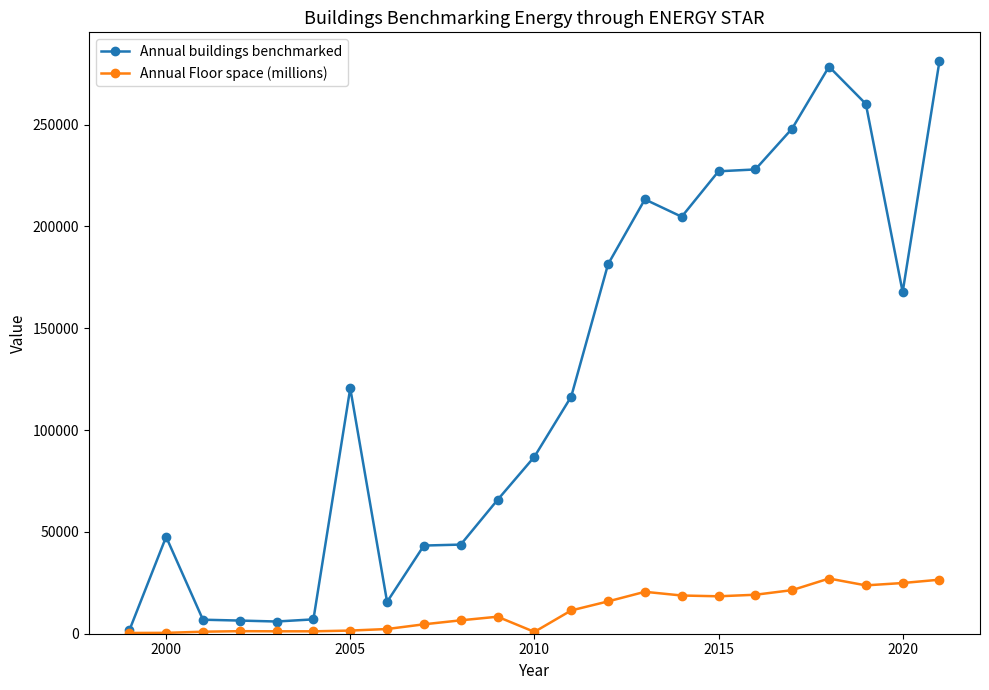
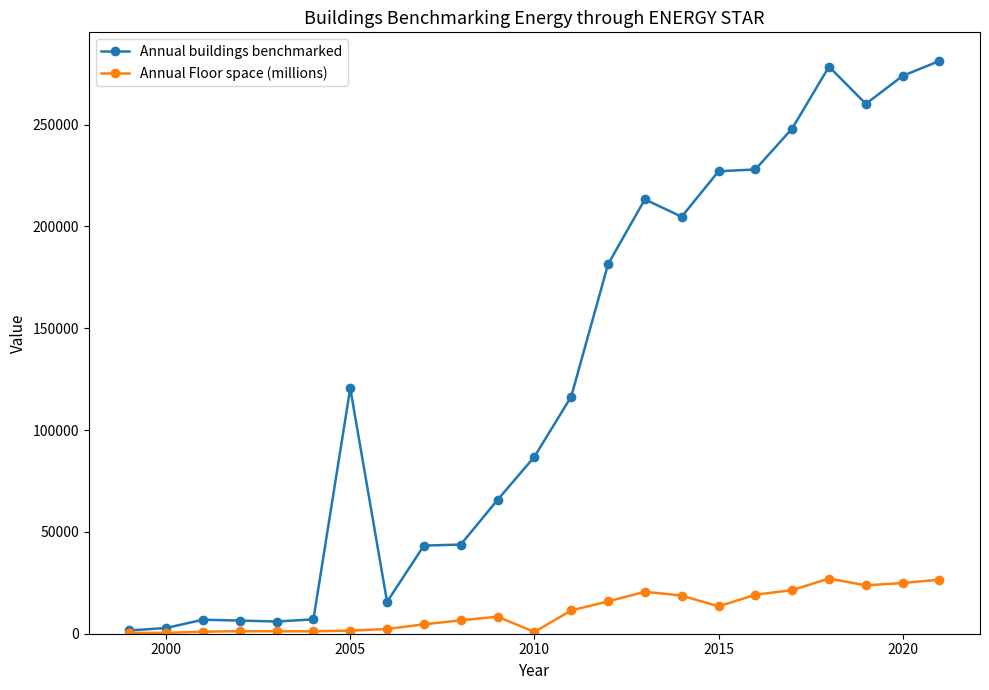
  {
    "Annual buildings benchmarked": {
-     "2000": 48000,
+     "2000": 3000,
      "2005": 121000,
      "2010": 87000,
      "2015": 227000,
-     "2020": 168000
+     "2020": 274000
    },
    "Annual Floor space (millions)": {
      "2000": 0,
      "2005": 2000,
      "2010": 1000,
-     "2015": 18000,
+     "2015": 13000,
      "2020": 25000
    }
  }
